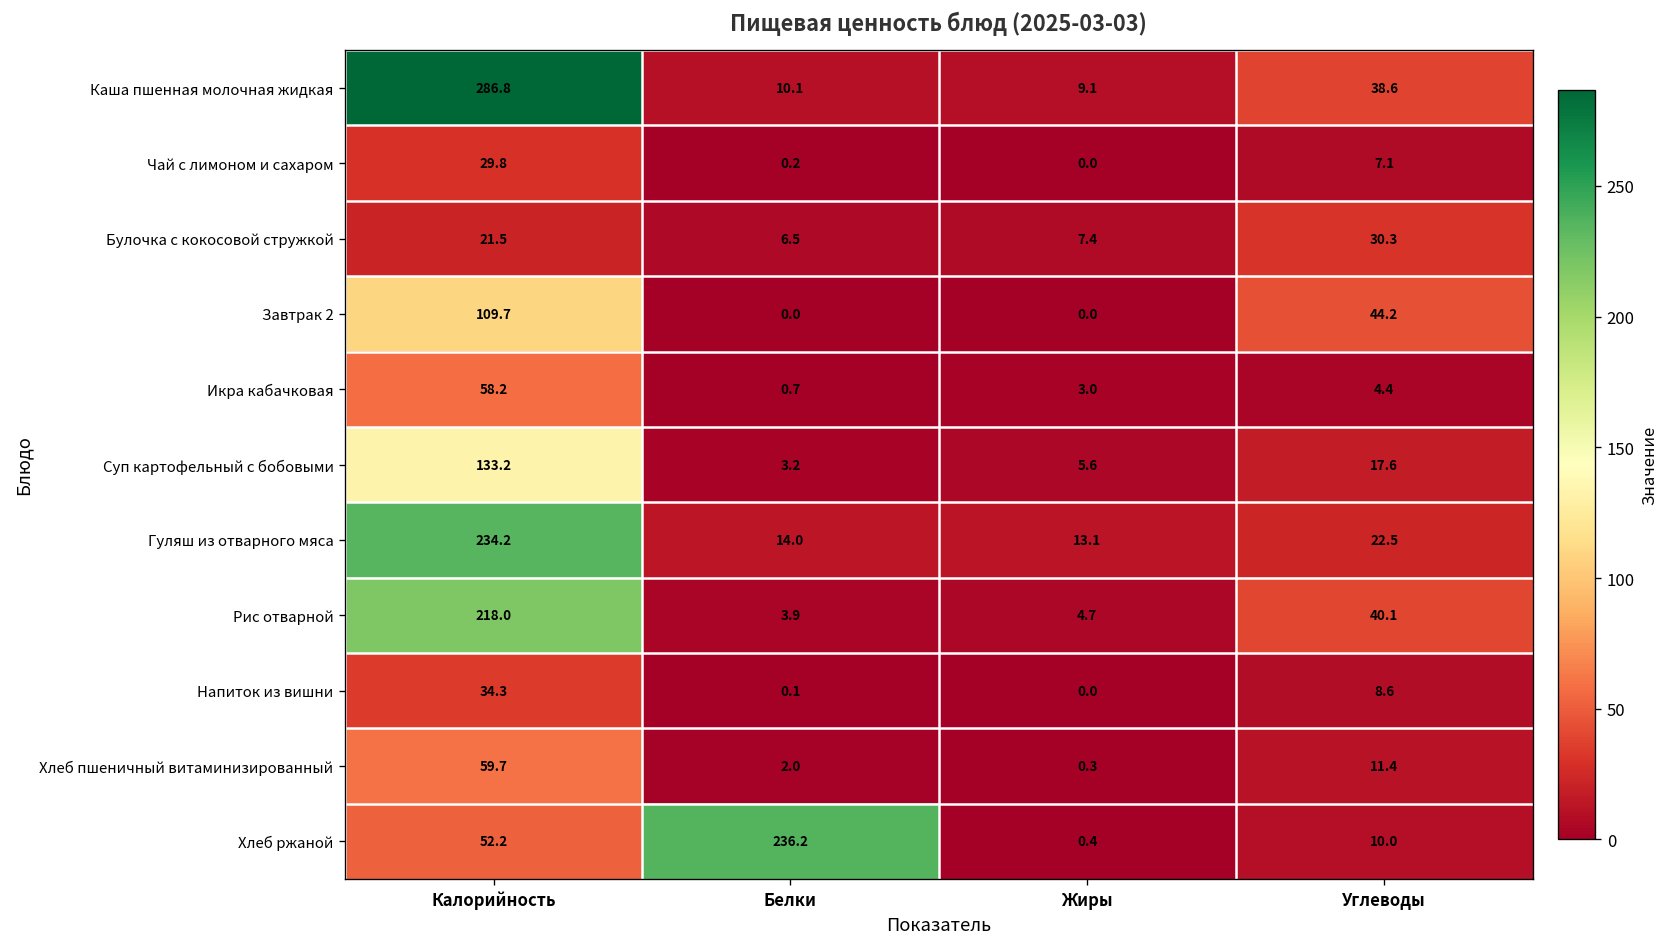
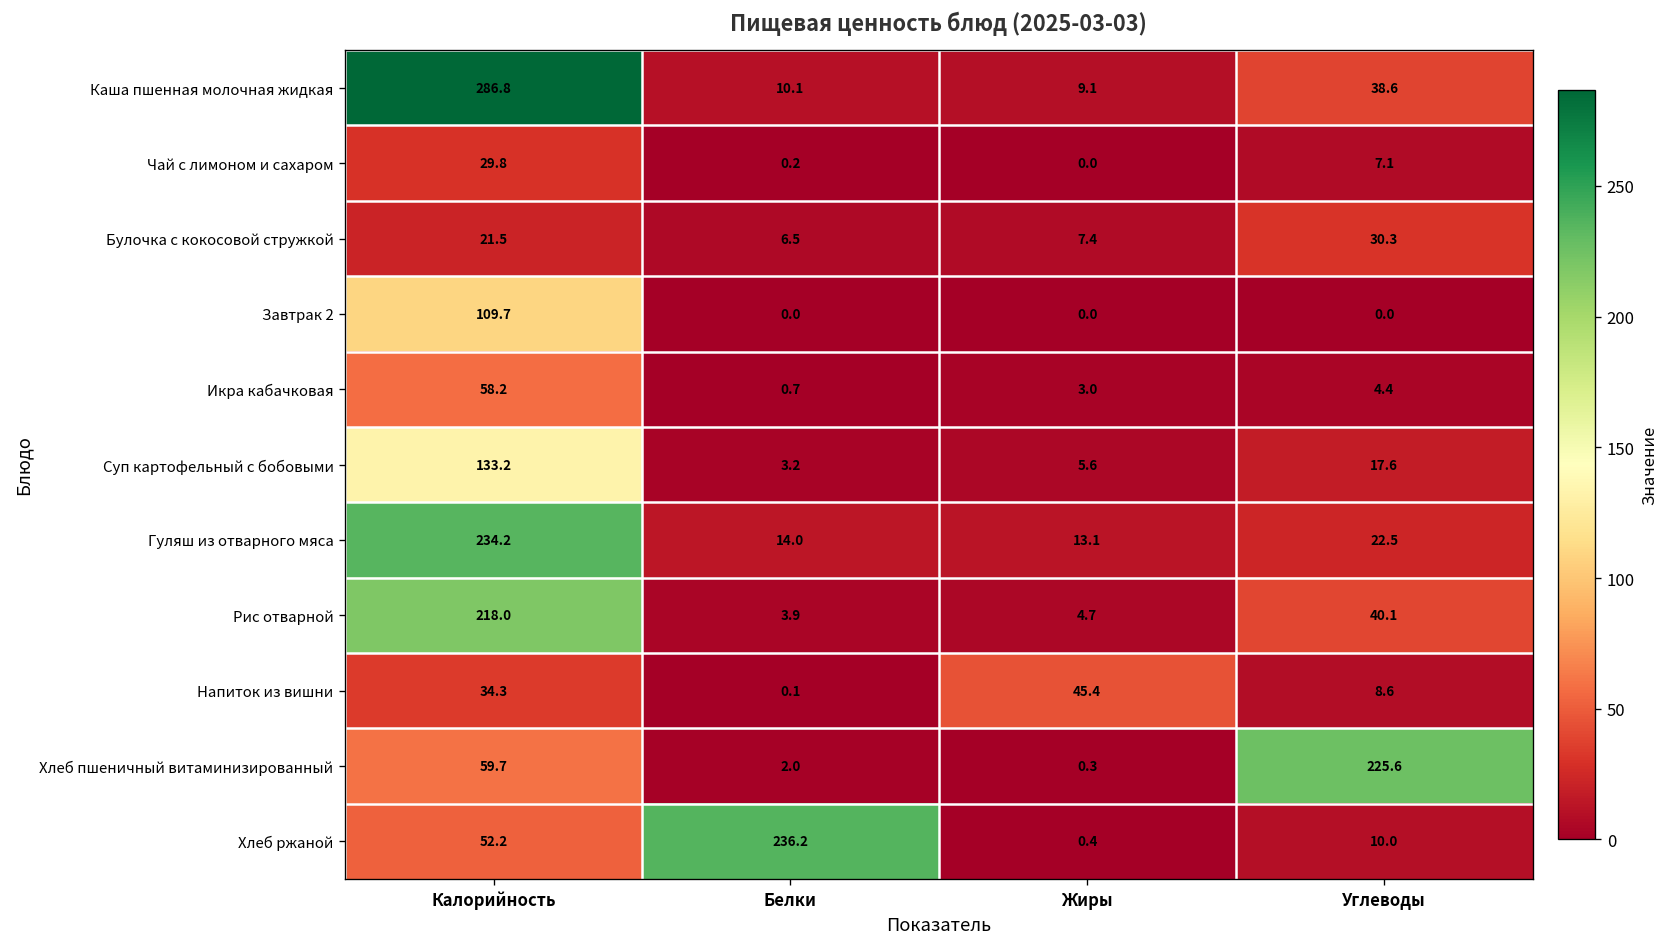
  {
    "Каша пшенная молочная жидкая": {
      "Калорийность": 286.8,
      "Белки": 10.1,
      "Жиры": 9.1,
      "Углеводы": 38.6
    },
    "Чай с лимоном и сахаром": {
      "Калорийность": 29.8,
      "Белки": 0.2,
      "Жиры": 0.0,
      "Углеводы": 7.1
    },
    "Булочка с кокосовой стружкой": {
      "Калорийность": 21.5,
      "Белки": 6.5,
      "Жиры": 7.4,
      "Углеводы": 30.3
    },
    "Завтрак 2": {
      "Калорийность": 109.7,
      "Белки": 0.0,
      "Жиры": 0.0,
-     "Углеводы": 44.2
+     "Углеводы": 0.0
    },
    "Икра кабачковая": {
      "Калорийность": 58.2,
      "Белки": 0.7,
      "Жиры": 3.0,
      "Углеводы": 4.4
    },
    "Суп картофельный с бобовыми": {
      "Калорийность": 133.2,
      "Белки": 3.2,
      "Жиры": 5.6,
      "Углеводы": 17.6
    },
    "Гуляш из отварного мяса": {
      "Калорийность": 234.2,
      "Белки": 14.0,
      "Жиры": 13.1,
      "Углеводы": 22.5
    },
    "Рис отварной": {
      "Калорийность": 218.0,
      "Белки": 3.9,
      "Жиры": 4.7,
      "Углеводы": 40.1
    },
    "Напиток из вишни": {
      "Калорийность": 34.3,
      "Белки": 0.1,
-     "Жиры": 0.0,
+     "Жиры": 45.4,
      "Углеводы": 8.6
    },
    "Хлеб пшеничный витаминизированный": {
      "Калорийность": 59.7,
      "Белки": 2.0,
      "Жиры": 0.3,
-     "Углеводы": 11.4
+     "Углеводы": 225.6
    },
    "Хлеб ржаной": {
      "Калорийность": 52.2,
      "Белки": 236.2,
      "Жиры": 0.4,
      "Углеводы": 10.0
    }
  }
